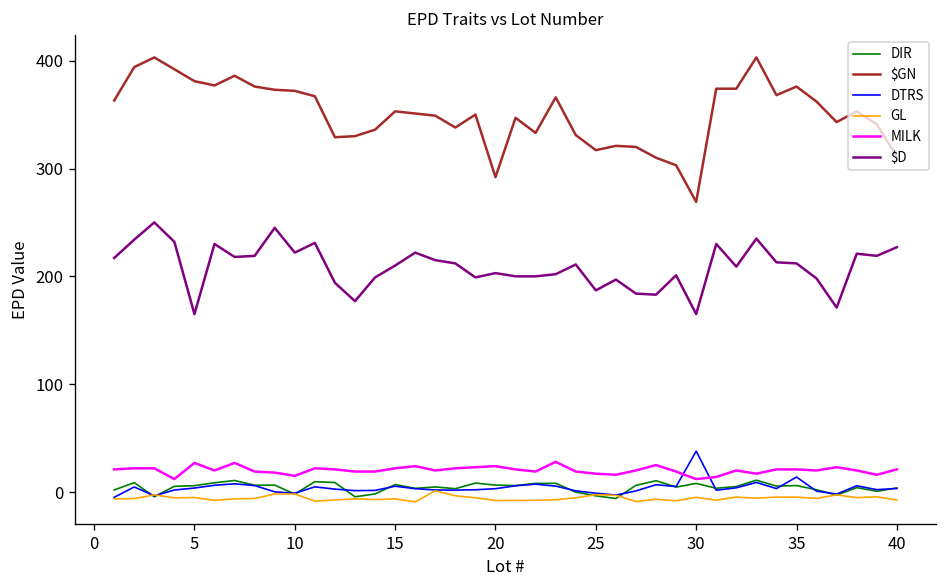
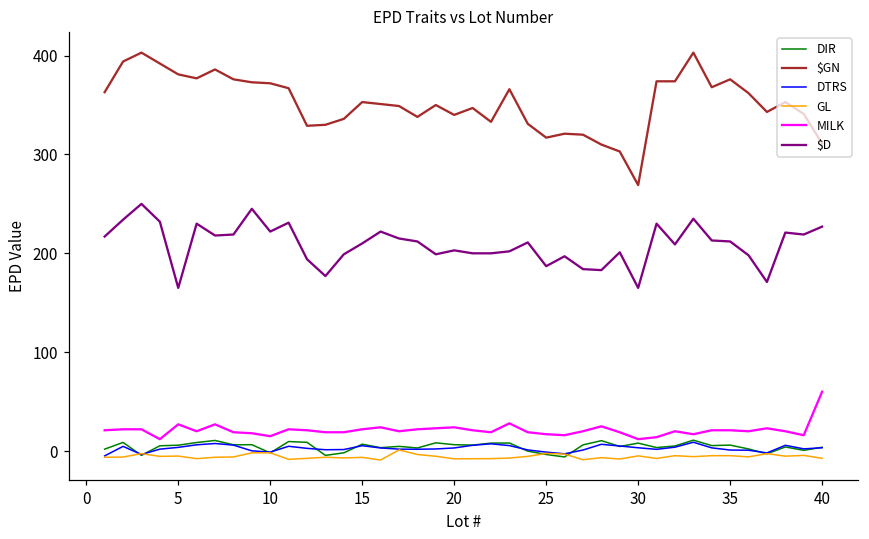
  {
    "DIR": {
      "20": 10,
      "30": 10,
      "35": 10
    },
    "$GN": {
      "5": 380,
      "10": 370,
      "15": 350,
-     "20": 290,
+     "20": 340,
      "25": 320,
      "30": 270,
      "35": 380
    },
    "DTRS": {
      "20": 0,
-     "30": 40,
-     "35": 10
+     "30": 0,
+     "35": 0
    },
    "GL": {
      "5": -10,
      "15": -10,
      "20": -10,
      "30": 0,
      "35": 0,
      "40": -10
    },
    "MILK": {
      "5": 30,
      "10": 20,
      "15": 20,
      "20": 20,
      "25": 20,
      "30": 10,
      "35": 20,
-     "40": 20
+     "40": 60
    },
    "$D": {
      "5": 170,
      "10": 220,
      "15": 210,
      "20": 200,
      "25": 190,
      "30": 170,
      "35": 210,
      "40": 230
    }
  }
